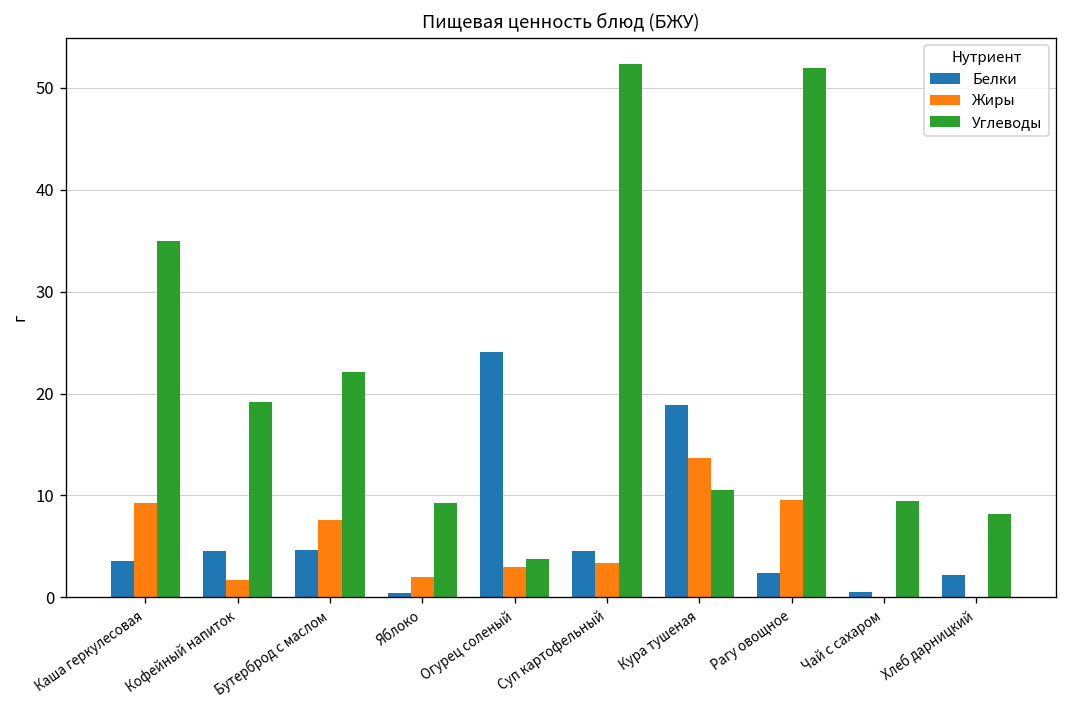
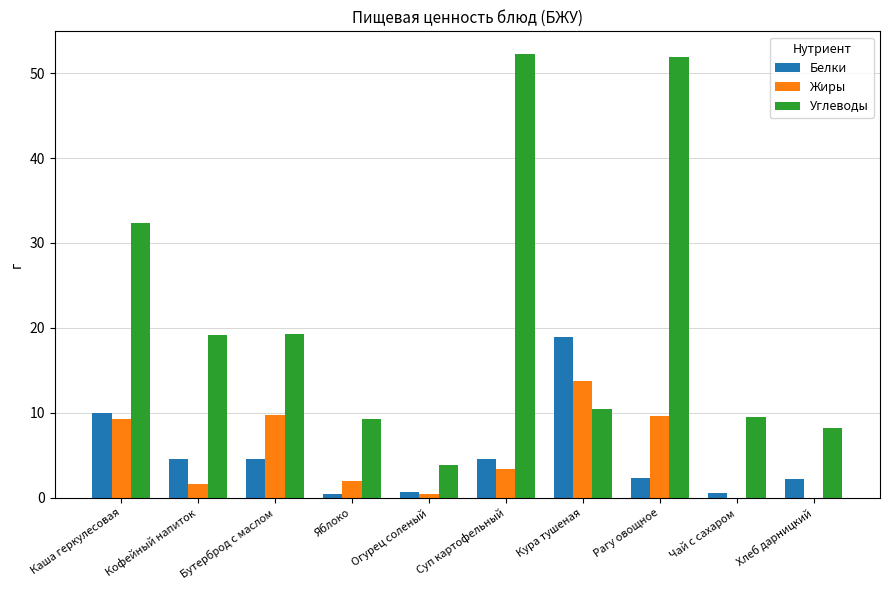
  {
    "Белки": {
-     "Каша геркулесовая": 4,
+     "Каша геркулесовая": 10,
      "Кофейный напиток": 5,
      "Бутерброд с маслом": 5,
      "Яблоко": 0,
-     "Огурец соленый": 24,
+     "Огурец соленый": 1,
      "Суп картофельный": 5,
      "Кура тушеная": 19,
      "Рагу овощное": 2,
      "Чай с сахаром": 1,
      "Хлеб дарницкий": 2
    },
    "Жиры": {
      "Каша геркулесовая": 9,
      "Кофейный напиток": 2,
-     "Бутерброд с маслом": 8,
+     "Бутерброд с маслом": 10,
      "Яблоко": 2,
-     "Огурец соленый": 3,
+     "Огурец соленый": 1,
      "Суп картофельный": 3,
      "Кура тушеная": 14,
      "Рагу овощное": 10,
      "Чай с сахаром": 0,
      "Хлеб дарницкий": 0
    },
    "Углеводы": {
-     "Каша геркулесовая": 35,
+     "Каша геркулесовая": 32,
      "Кофейный напиток": 19,
-     "Бутерброд с маслом": 22,
+     "Бутерброд с маслом": 19,
      "Яблоко": 9,
      "Огурец соленый": 4,
      "Суп картофельный": 52,
      "Кура тушеная": 11,
      "Рагу овощное": 52,
      "Чай с сахаром": 9,
      "Хлеб дарницкий": 8
    }
  }
